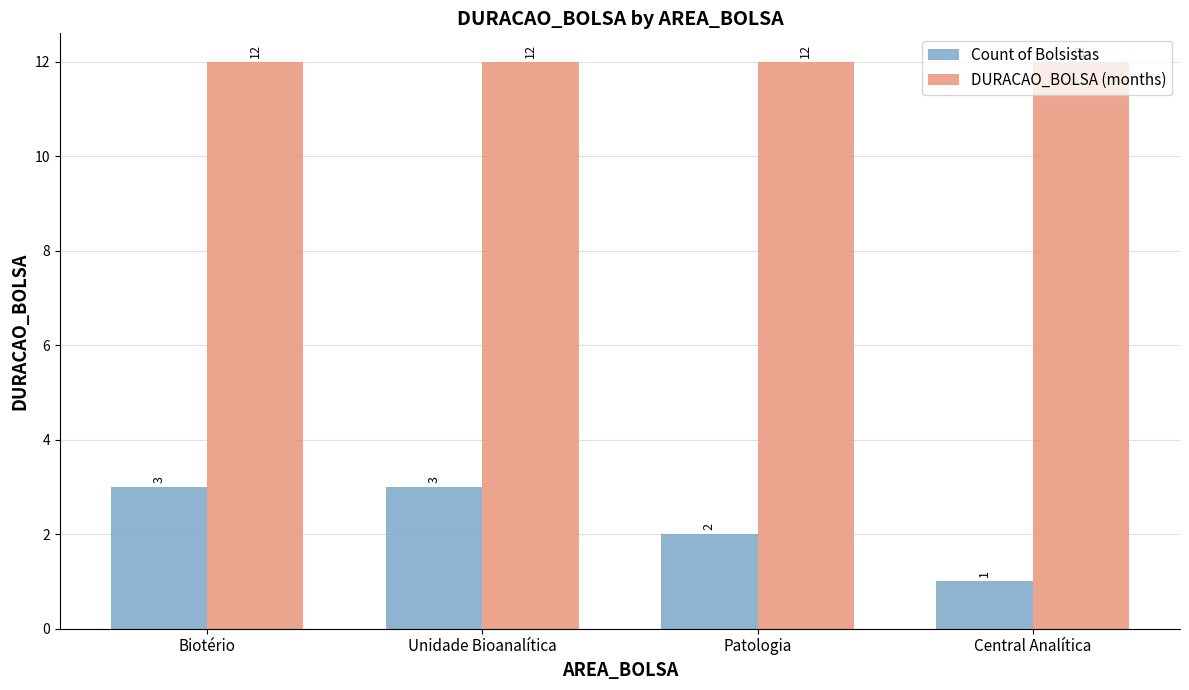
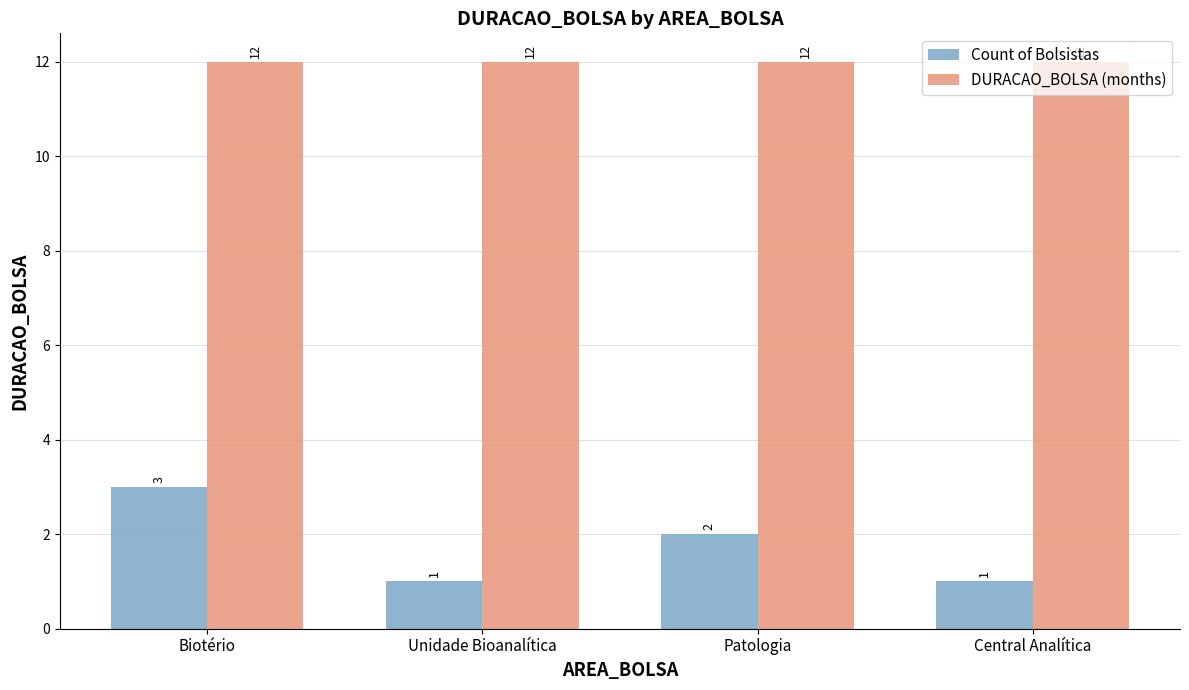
  {
    "Count of Bolsistas": {
      "Biotério": 3,
-     "Unidade Bioanalítica": 3,
+     "Unidade Bioanalítica": 1,
      "Patologia": 2,
      "Central Analítica": 1
    },
    "DURACAO_BOLSA (months)": {
      "Biotério": 12,
      "Unidade Bioanalítica": 12,
      "Patologia": 12
    }
  }
